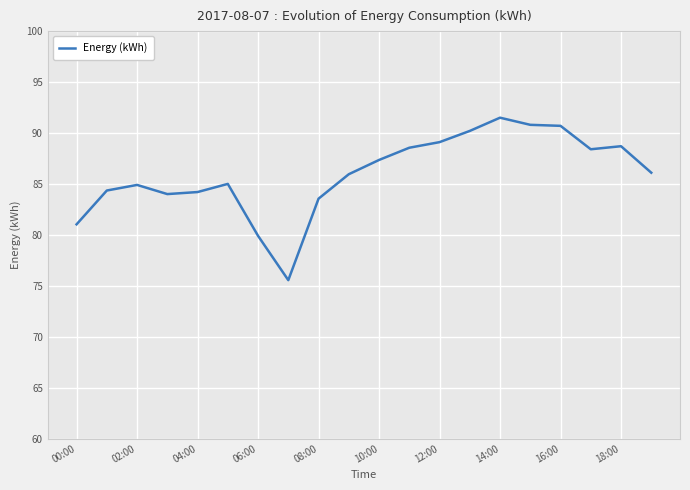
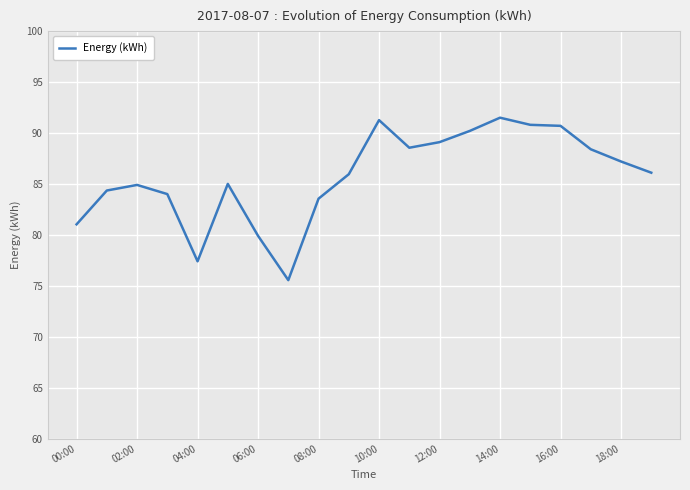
  {
    "00:00": 81.0,
    "02:00": 84.9,
-   "04:00": 84.2,
+   "04:00": 77.4,
    "06:00": 79.9,
    "08:00": 83.6,
-   "10:00": 87.4,
+   "10:00": 91.3,
    "12:00": 89.1,
    "14:00": 91.5,
    "16:00": 90.7,
-   "18:00": 88.7
+   "18:00": 87.2
  }
